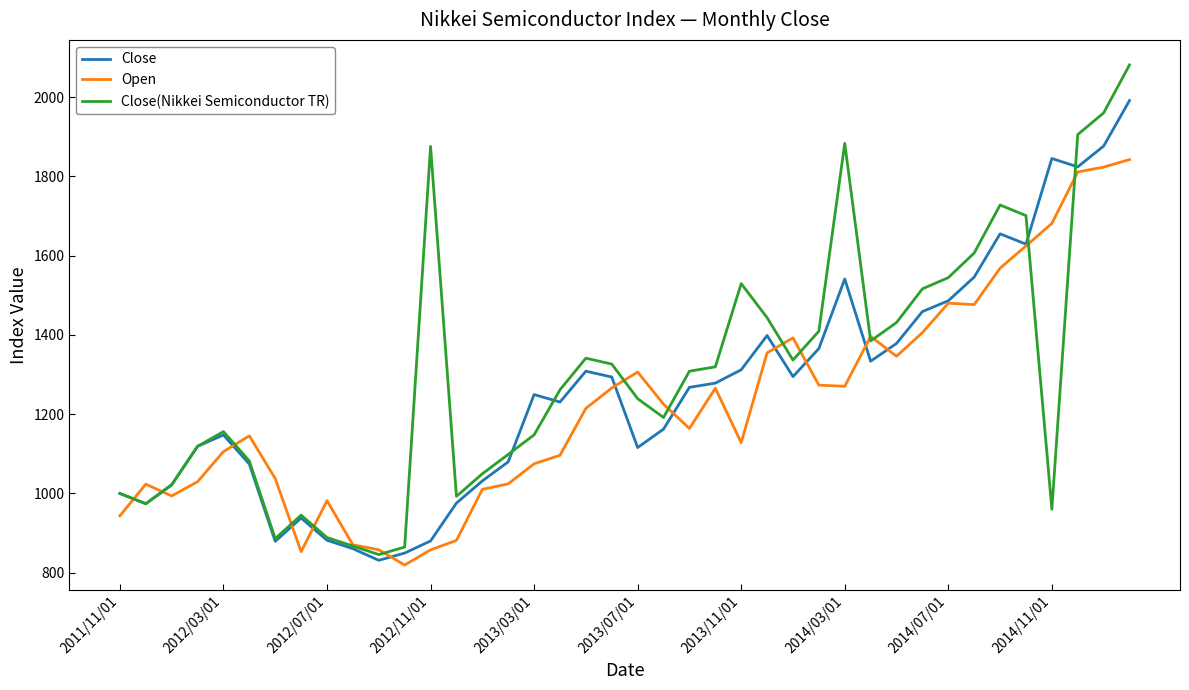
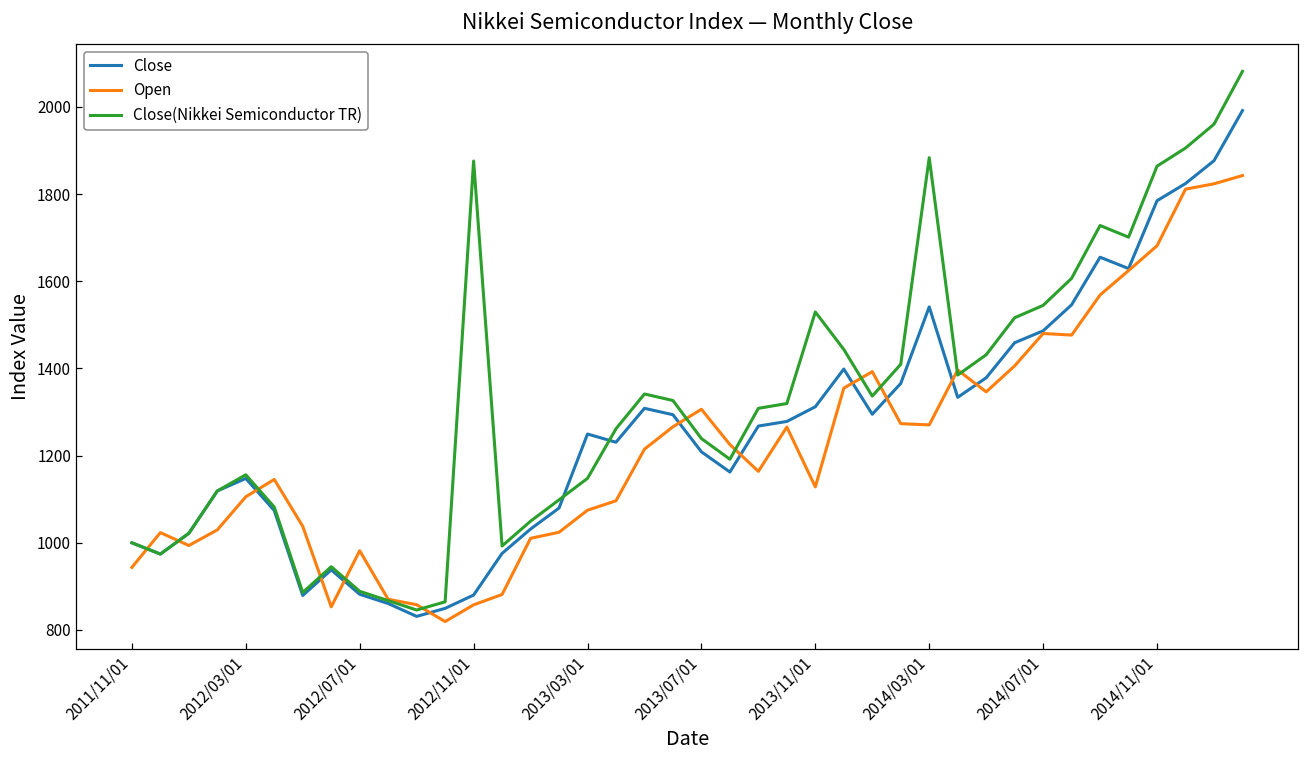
  {
    "Close": {
      "2012/03/01": 1150,
      "2012/07/01": 880,
      "2012/11/01": 880,
      "2013/03/01": 1250,
-     "2013/07/01": 1120,
+     "2013/07/01": 1210,
      "2013/11/01": 1310,
      "2014/03/01": 1540,
-     "2014/11/01": 1850
+     "2014/11/01": 1780
    },
    "Open": {
      "2011/11/01": 940,
      "2012/03/01": 1110,
      "2012/07/01": 980,
      "2012/11/01": 860,
      "2013/03/01": 1070,
      "2013/07/01": 1310,
      "2013/11/01": 1130,
      "2014/03/01": 1270,
      "2014/11/01": 1680
    },
    "Close(Nikkei Semiconductor TR)": {
      "2012/03/01": 1160,
      "2012/07/01": 890,
      "2012/11/01": 1880,
      "2013/03/01": 1150,
      "2013/07/01": 1240,
      "2013/11/01": 1530,
      "2014/03/01": 1880,
      "2014/07/01": 1540,
-     "2014/11/01": 960
+     "2014/11/01": 1860
    }
  }
